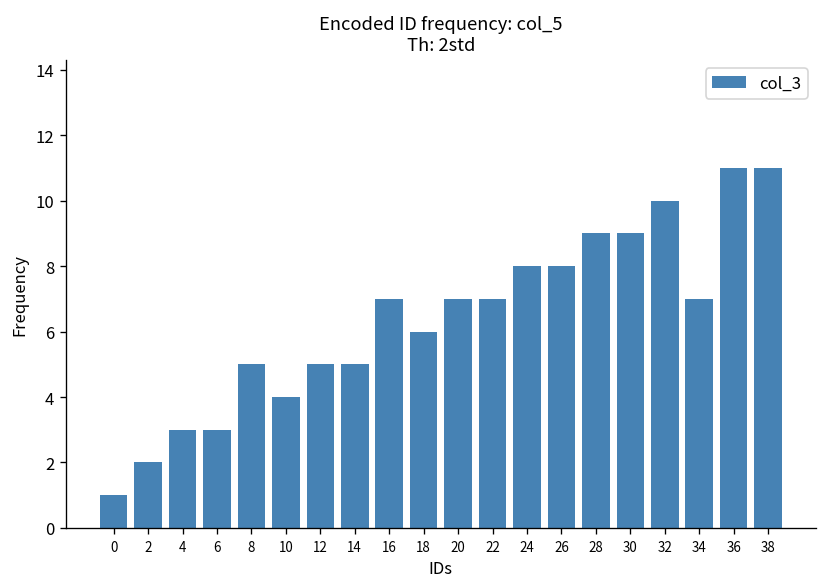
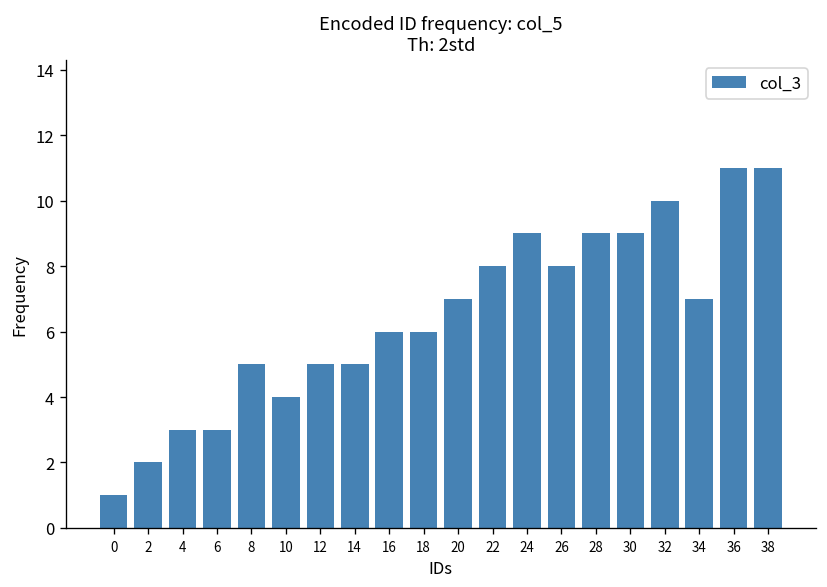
  {
    "0": 1,
    "2": 2,
    "4": 3,
    "6": 3,
    "8": 5,
    "10": 4,
    "12": 5,
    "14": 5,
-   "16": 7,
+   "16": 6,
    "18": 6,
    "20": 7,
-   "22": 7,
-   "24": 8,
+   "22": 8,
+   "24": 9,
    "26": 8,
    "28": 9,
    "30": 9,
    "32": 10,
    "34": 7,
    "36": 11,
    "38": 11
  }
